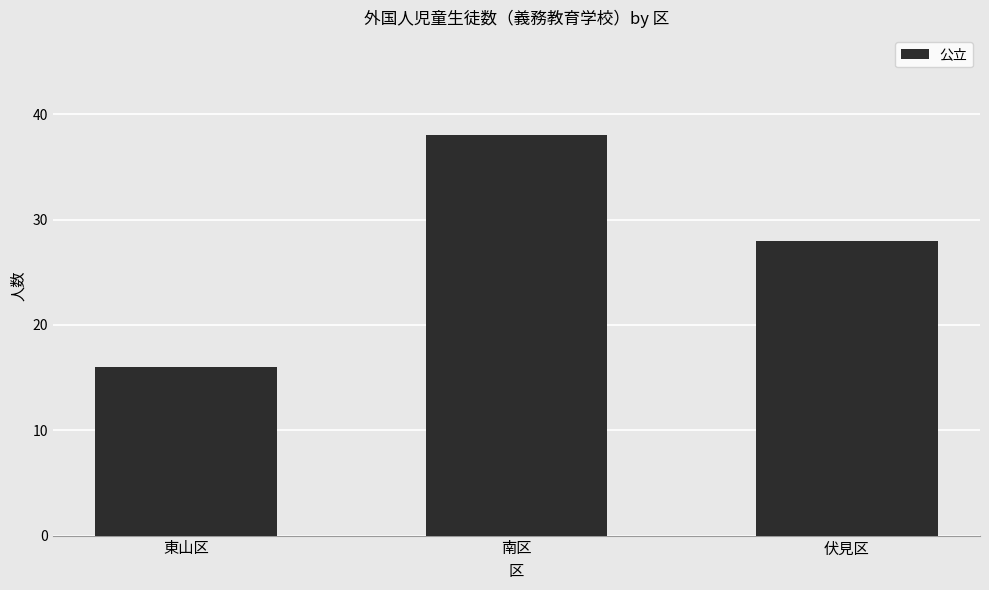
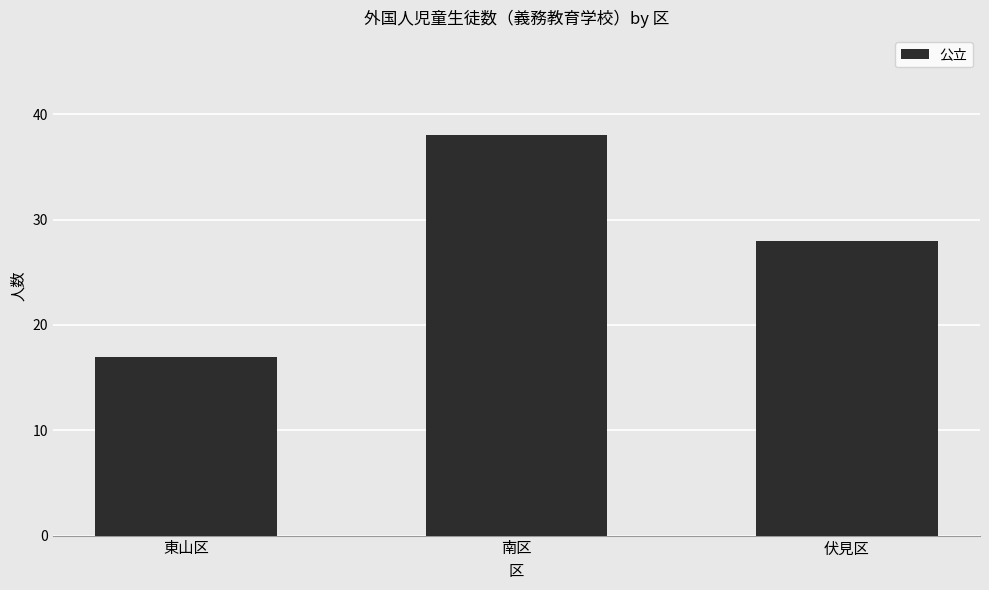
  {
-   "東山区": 16,
+   "東山区": 17,
    "南区": 38,
    "伏見区": 28
  }
